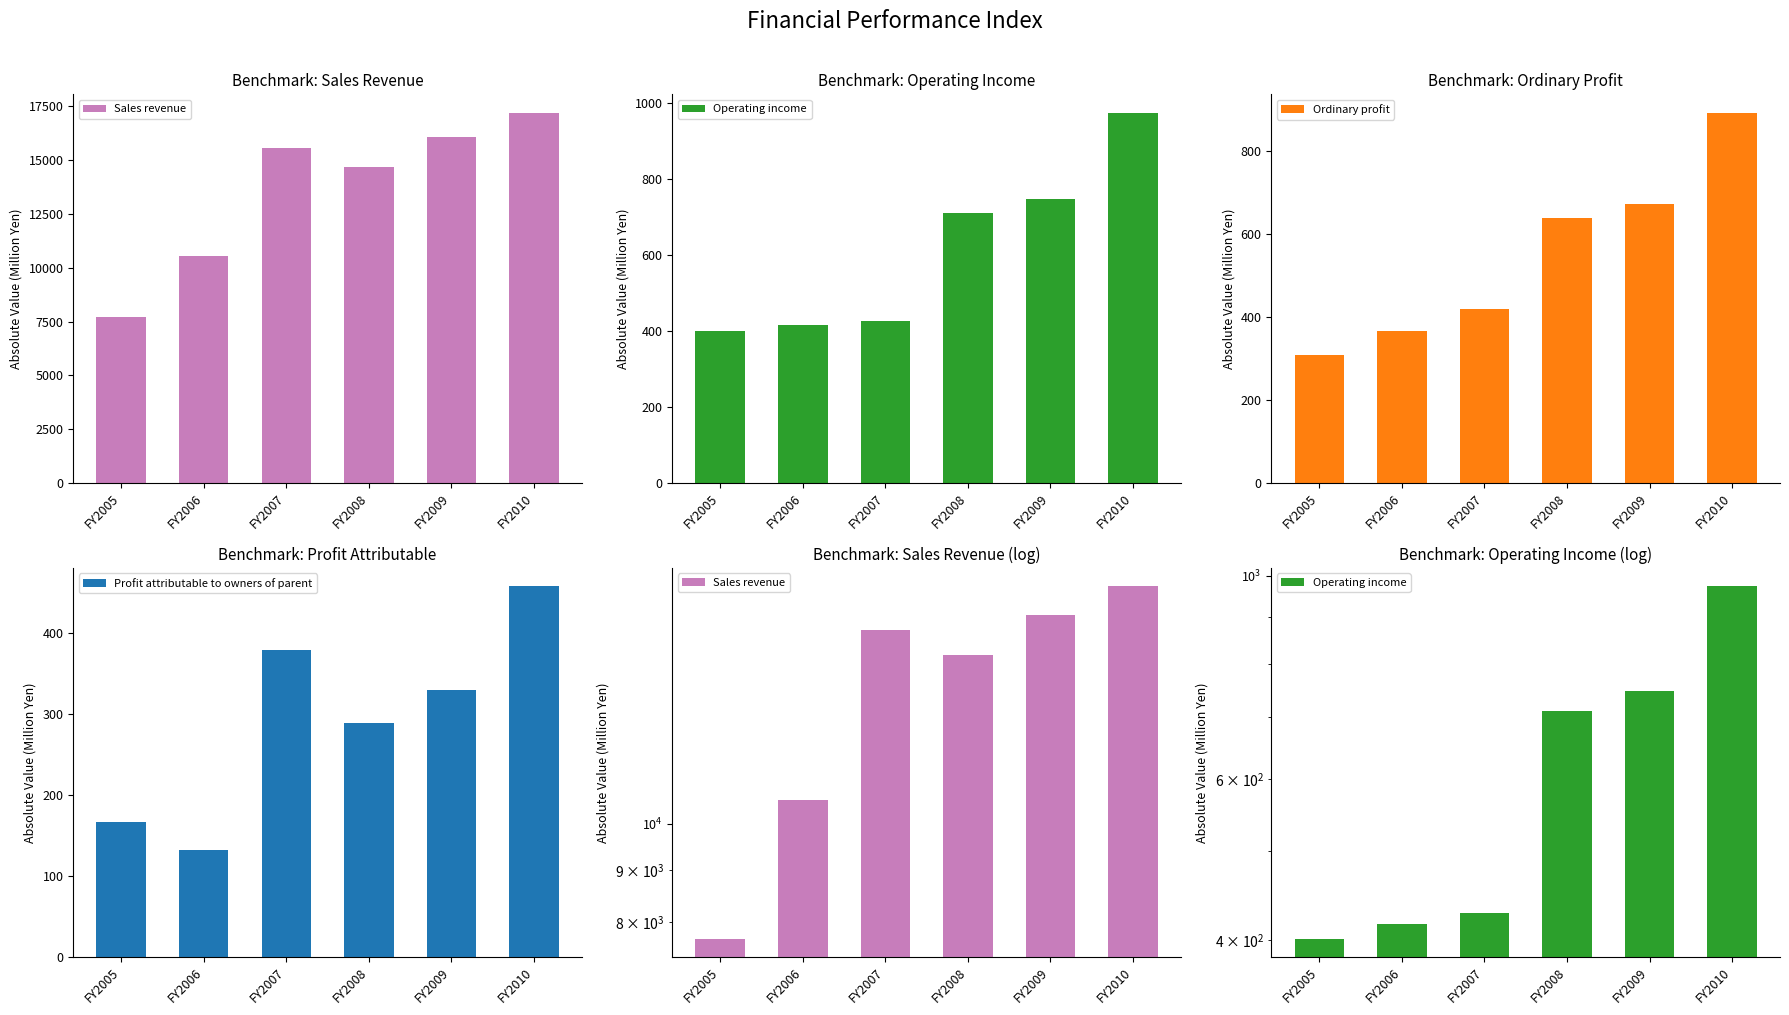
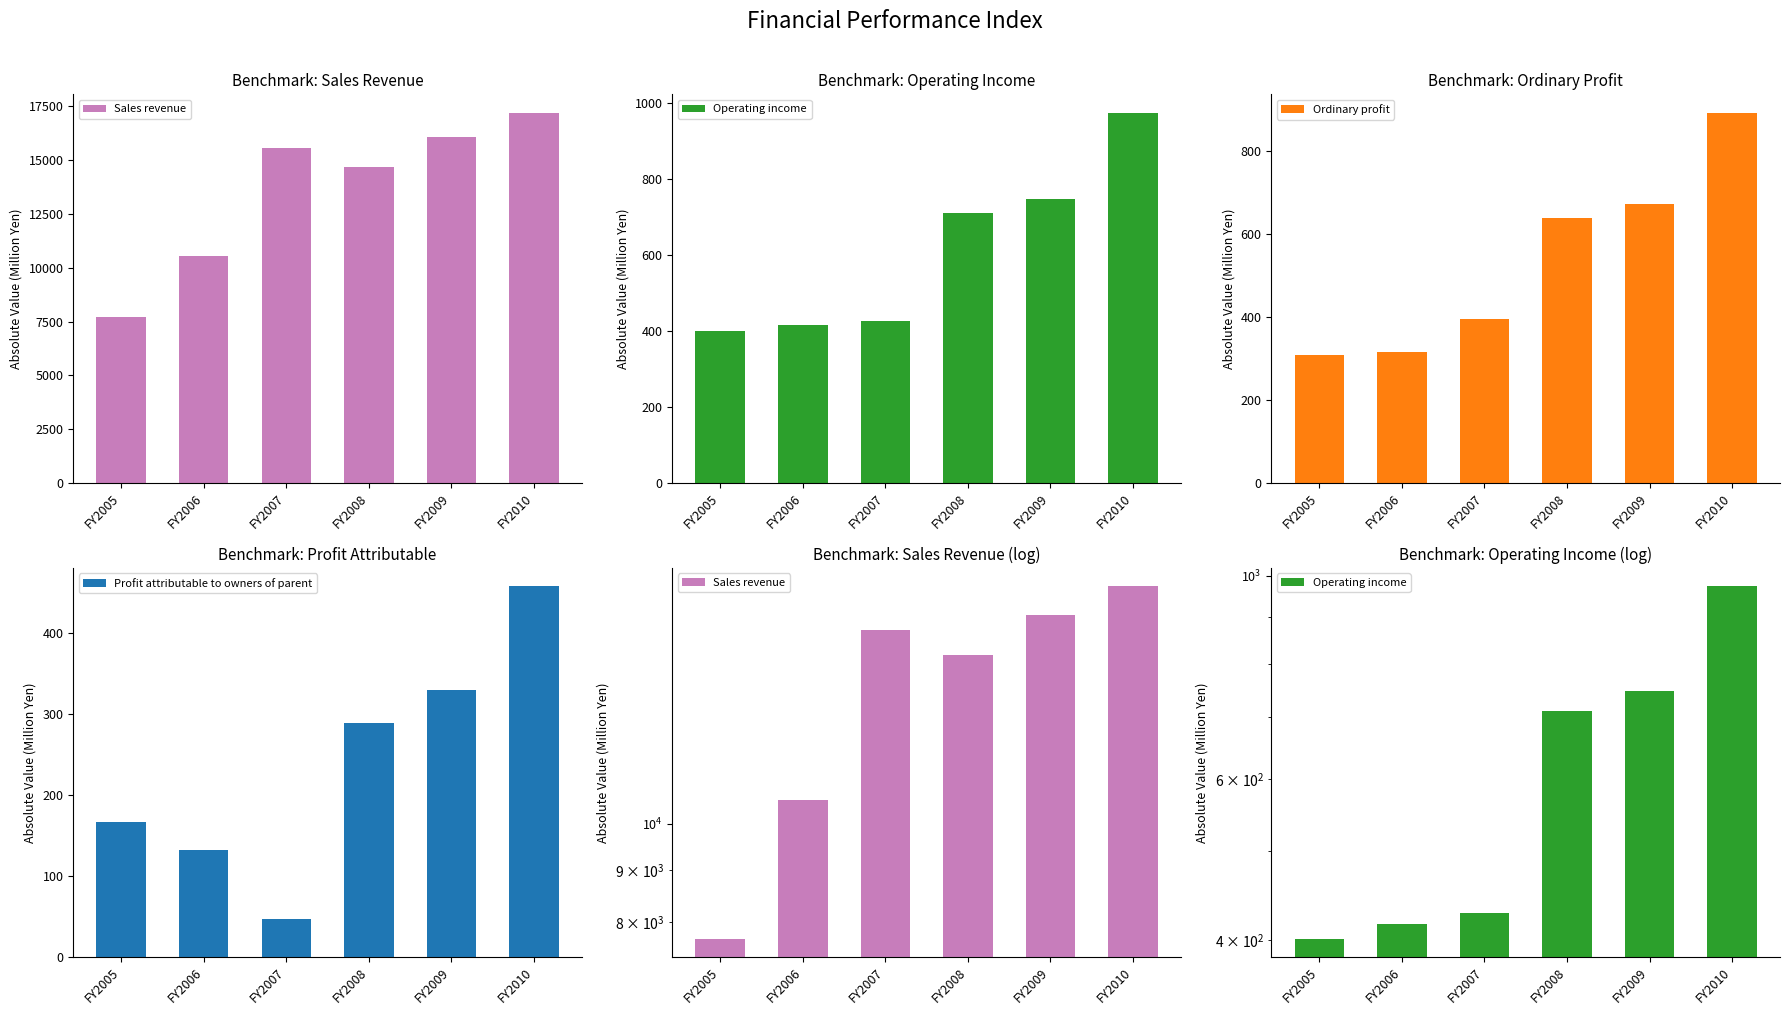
  {
    "Benchmark: Sales Revenue": {
      "FY2005": 7700,
      "FY2006": 10600,
      "FY2007": 15500,
      "FY2008": 14700,
      "FY2009": 16100,
      "FY2010": 17200
    },
    "Benchmark: Operating Income": {
      "FY2005": 400,
      "FY2006": 420,
      "FY2007": 430,
      "FY2008": 710,
      "FY2009": 750,
      "FY2010": 980
    },
    "Benchmark: Ordinary Profit": {
      "FY2005": 310,
-     "FY2006": 370,
-     "FY2007": 420,
+     "FY2006": 320,
+     "FY2007": 400,
      "FY2008": 640,
      "FY2009": 670,
      "FY2010": 890
    },
    "Benchmark: Profit Attributable": {
      "FY2005": 170,
      "FY2006": 130,
-     "FY2007": 380,
+     "FY2007": 50,
      "FY2008": 290,
      "FY2009": 330,
      "FY2010": 460
    }
  }
